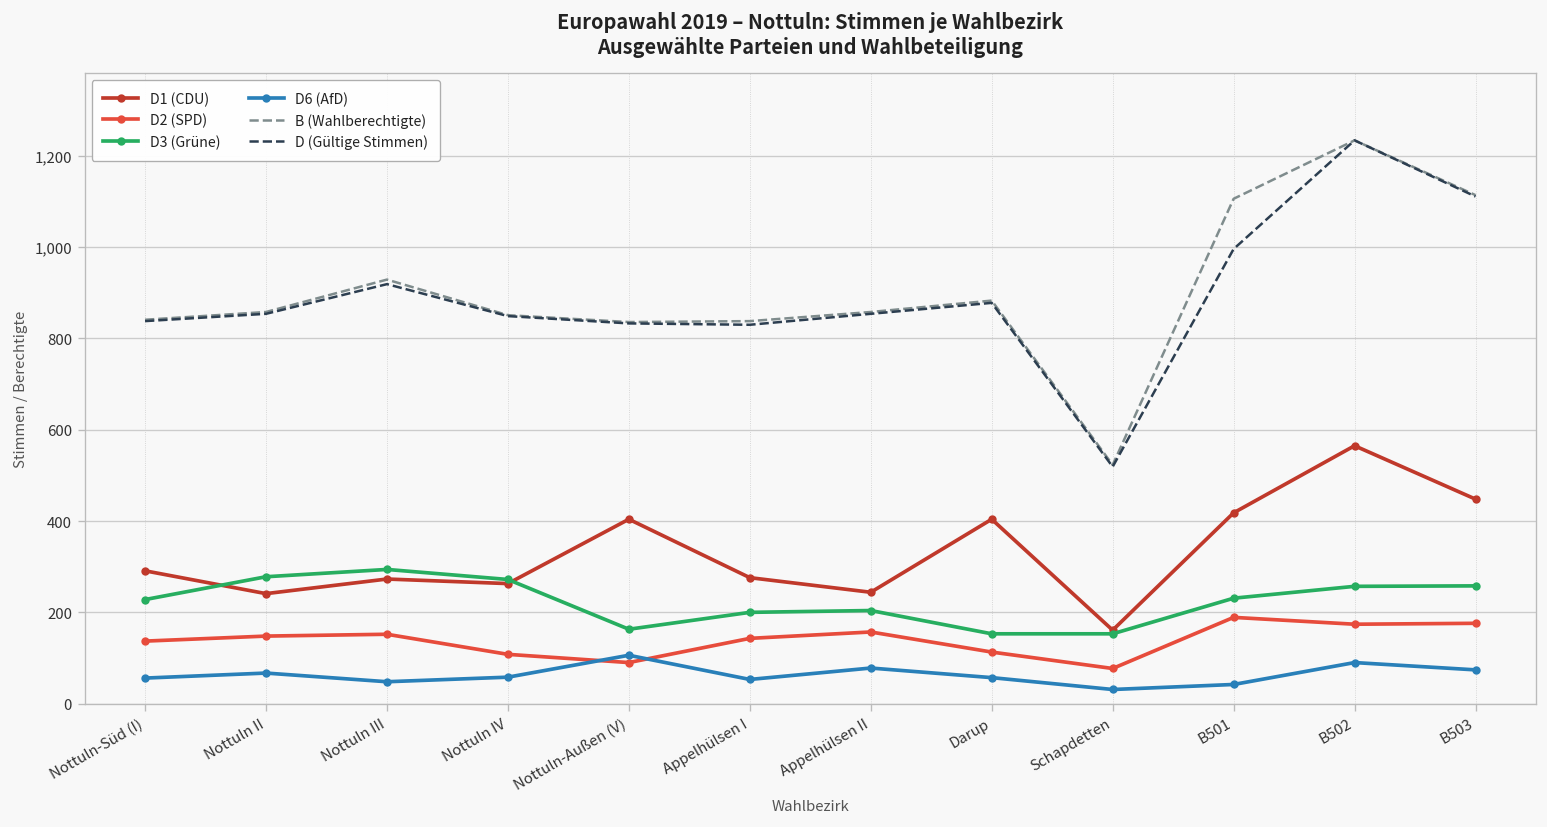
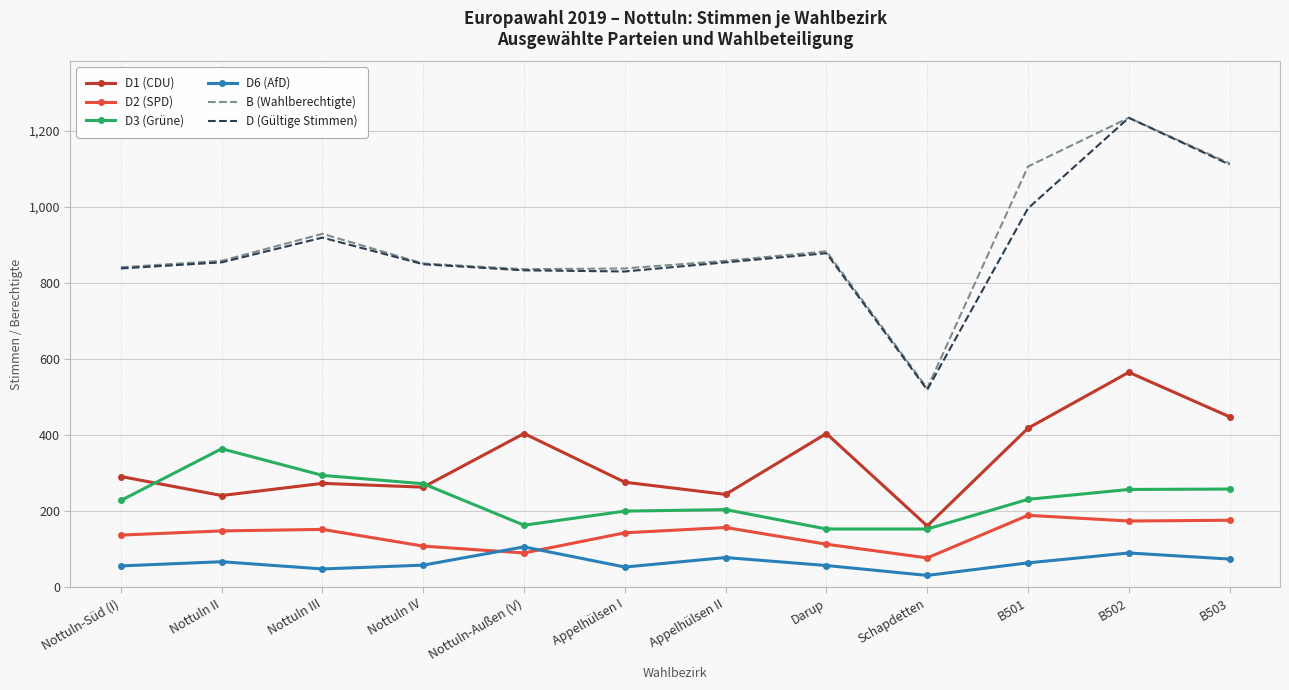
  {
    "D3 (Grüne)": {
      "Nottuln-Süd (I)": "230",
-     "Nottuln II": "280",
+     "Nottuln II": "360",
      "Nottuln III": "290",
      "Nottuln IV": "270",
      "Nottuln-Außen (V)": "160",
      "Appelhülsen I": "200",
      "Appelhülsen II": "200",
      "Darup": "150",
      "Schapdetten": "150",
      "B501": "230",
      "B502": "260",
      "B503": "260"
    },
    "D6 (AfD)": {
      "Nottuln-Süd (I)": "60",
      "Nottuln II": "70",
      "Nottuln III": "50",
      "Nottuln IV": "60",
      "Nottuln-Außen (V)": "110",
      "Appelhülsen I": "50",
      "Appelhülsen II": "80",
      "Darup": "60",
      "Schapdetten": "30",
-     "B501": "40",
+     "B501": "60",
      "B502": "90",
      "B503": "70"
    },
    "B (Wahlberechtigte)": {
      "Nottuln III": "930",
      "Appelhülsen I": "840",
      "B501": "1,110"
    },
    "D (Gültige Stimmen)": {
      "Nottuln III": "920",
      "Appelhülsen I": "830",
      "B501": "1,000"
    }
  }
